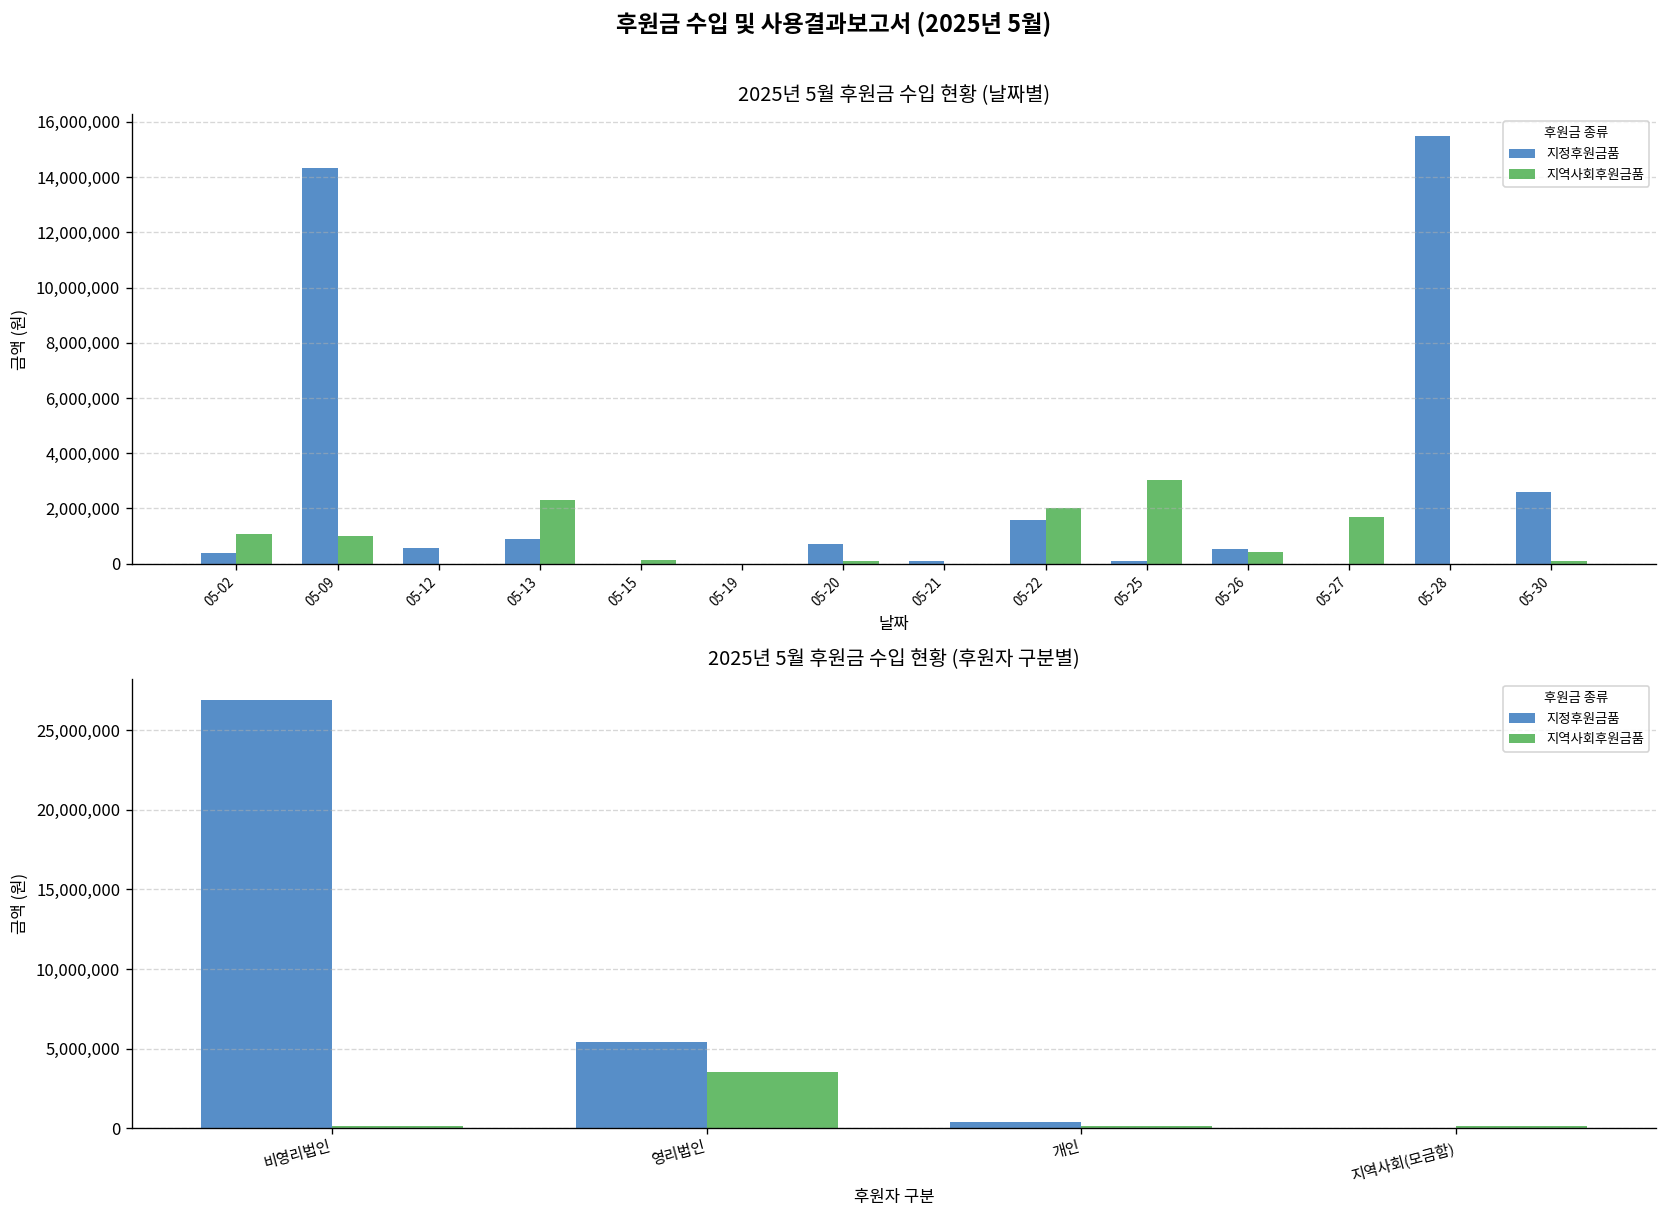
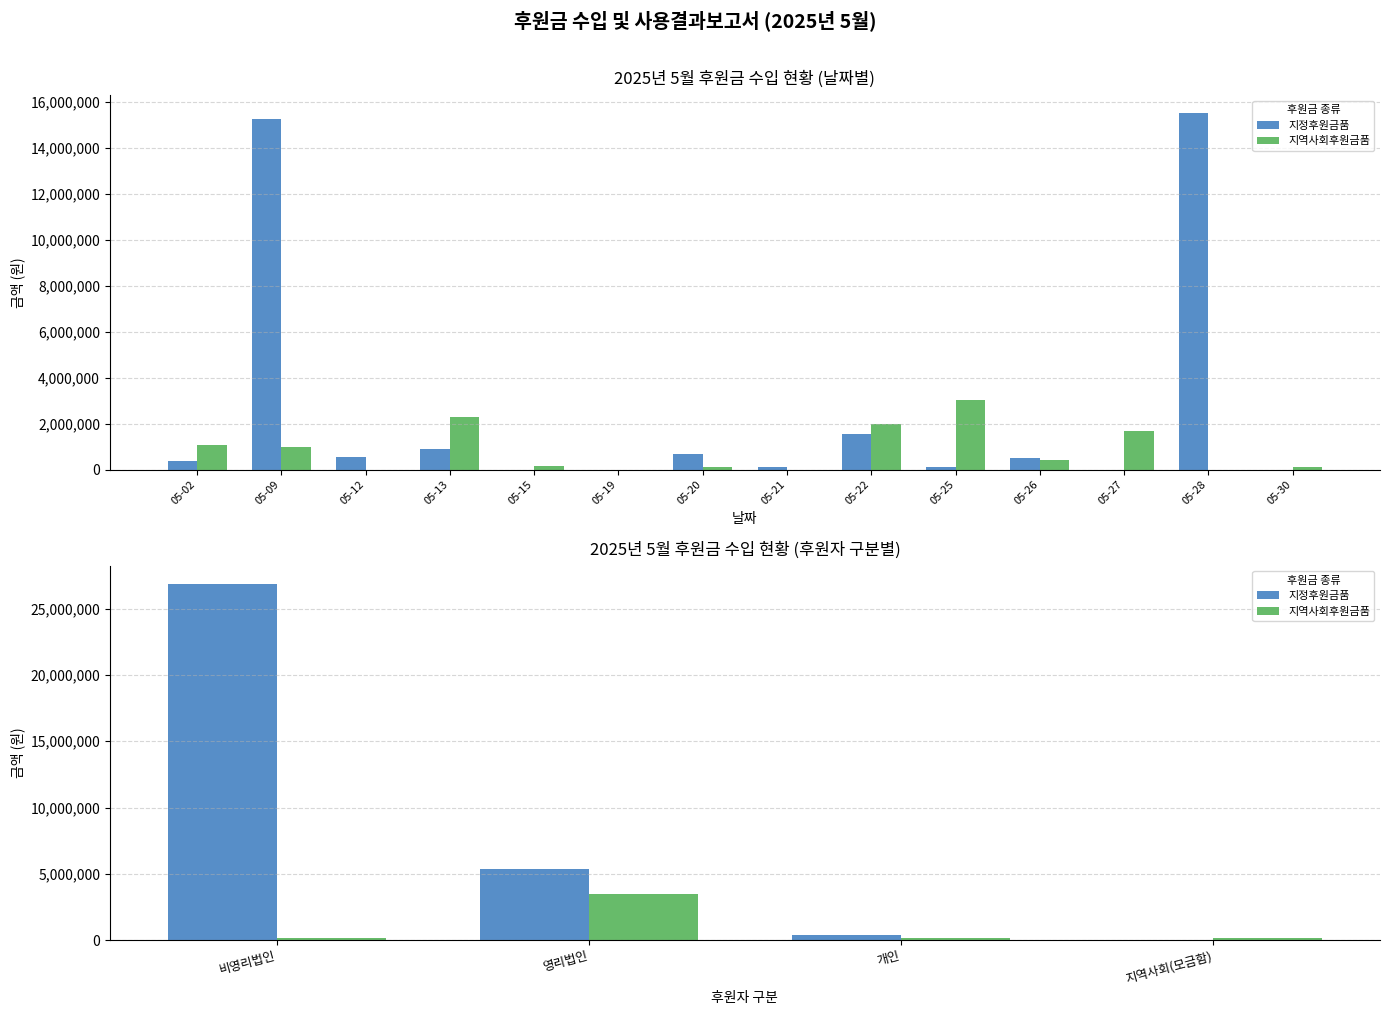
  {
    "2025년 5월 후원금 수입 현황 (날짜별)": {
      "지정후원금품": {
        "05-02": "400,000",
-       "05-09": "14,300,000",
+       "05-09": "15,300,000",
        "05-12": "600,000",
        "05-13": "900,000",
        "05-15": "0",
        "05-19": "0",
        "05-20": "700,000",
        "05-22": "1,600,000",
        "05-26": "500,000",
        "05-27": "0",
        "05-28": "15,500,000",
-       "05-30": "2,600,000"
+       "05-30": "0"
      },
      "지역사회후원금품": {
        "05-02": "1,100,000",
        "05-09": "1,000,000",
        "05-12": "0",
        "05-13": "2,300,000",
        "05-15": "200,000",
        "05-19": "0",
        "05-21": "0",
        "05-22": "2,000,000",
        "05-25": "3,000,000",
        "05-26": "400,000",
        "05-27": "1,700,000",
        "05-28": "0",
        "05-30": "100,000"
      }
    },
    "2025년 5월 후원금 수입 현황 (후원자 구분별)": {
      "지정후원금품": {
        "비영리법인": "26,900,000",
        "영리법인": "5,400,000",
        "개인": "400,000",
        "지역사회(모금함)": "0"
      },
      "지역사회후원금품": {
        "영리법인": "3,500,000"
      }
    }
  }
